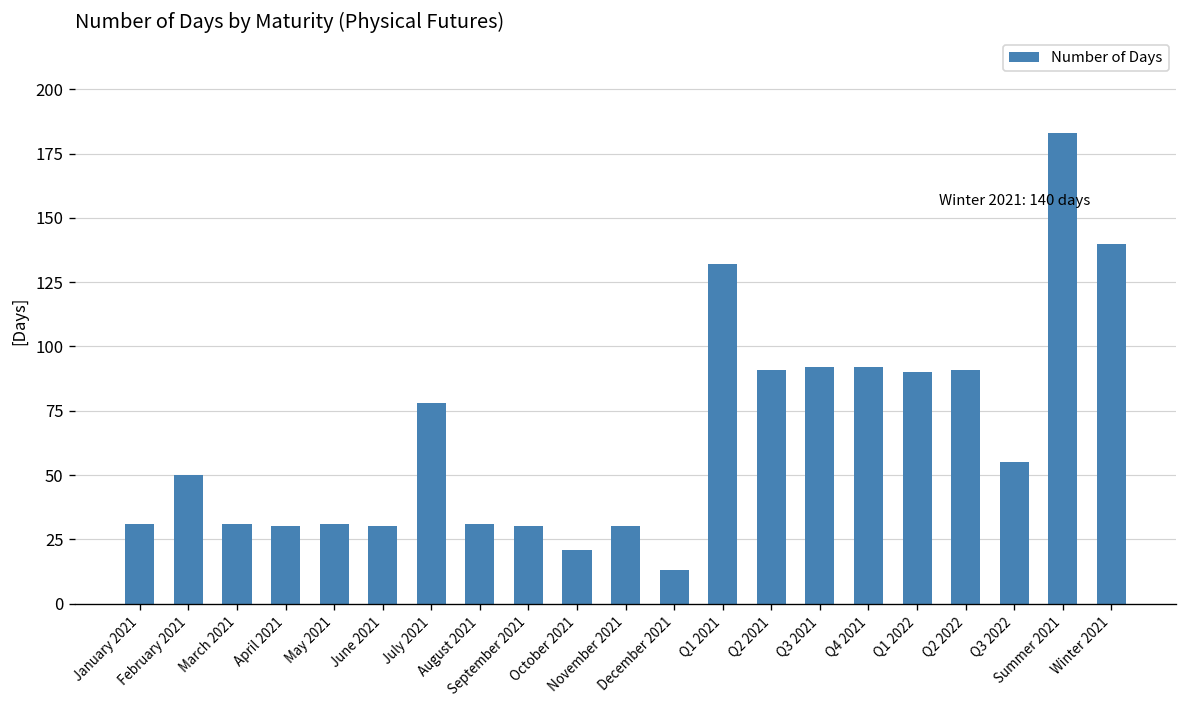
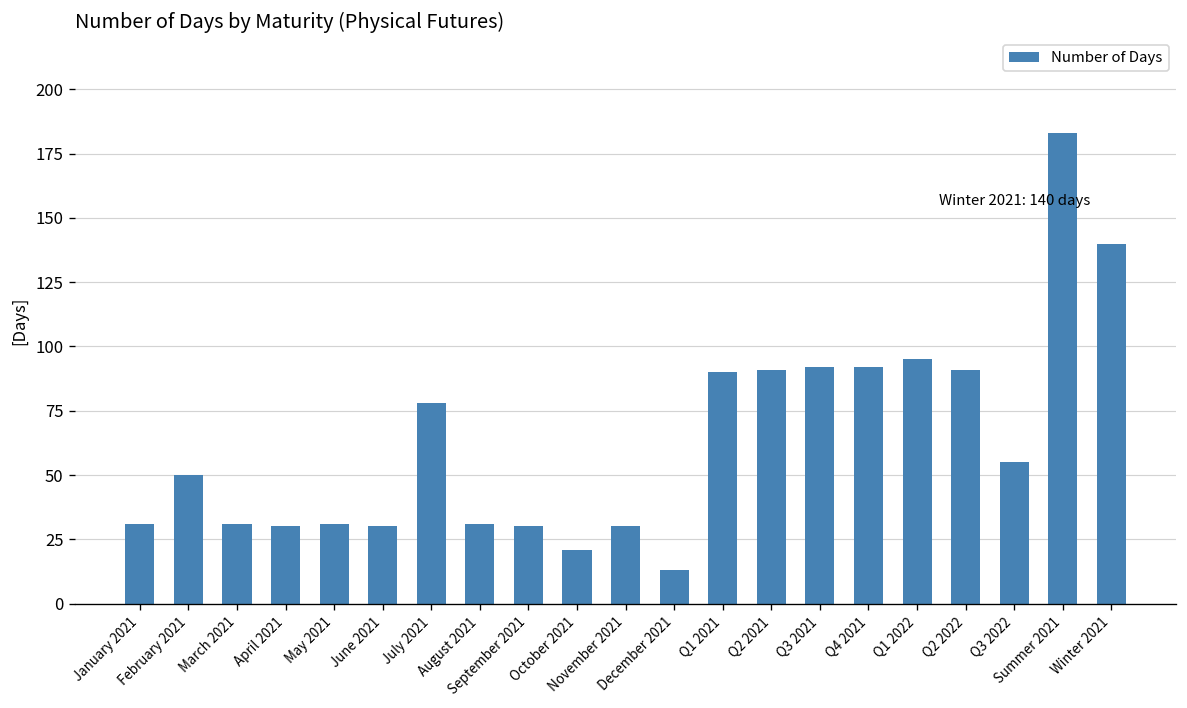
  {
    "January 2021": 31,
    "February 2021": 50,
    "March 2021": 31,
    "April 2021": 30,
    "May 2021": 31,
    "June 2021": 30,
    "July 2021": 78,
    "August 2021": 31,
    "September 2021": 30,
    "October 2021": 21,
    "November 2021": 30,
    "December 2021": 13,
-   "Q1 2021": 132,
+   "Q1 2021": 90,
    "Q2 2021": 91,
    "Q3 2021": 92,
    "Q4 2021": 92,
-   "Q1 2022": 90,
+   "Q1 2022": 95,
    "Q2 2022": 91,
    "Q3 2022": 55,
    "Summer 2021": 183,
    "Winter 2021": 140
  }
